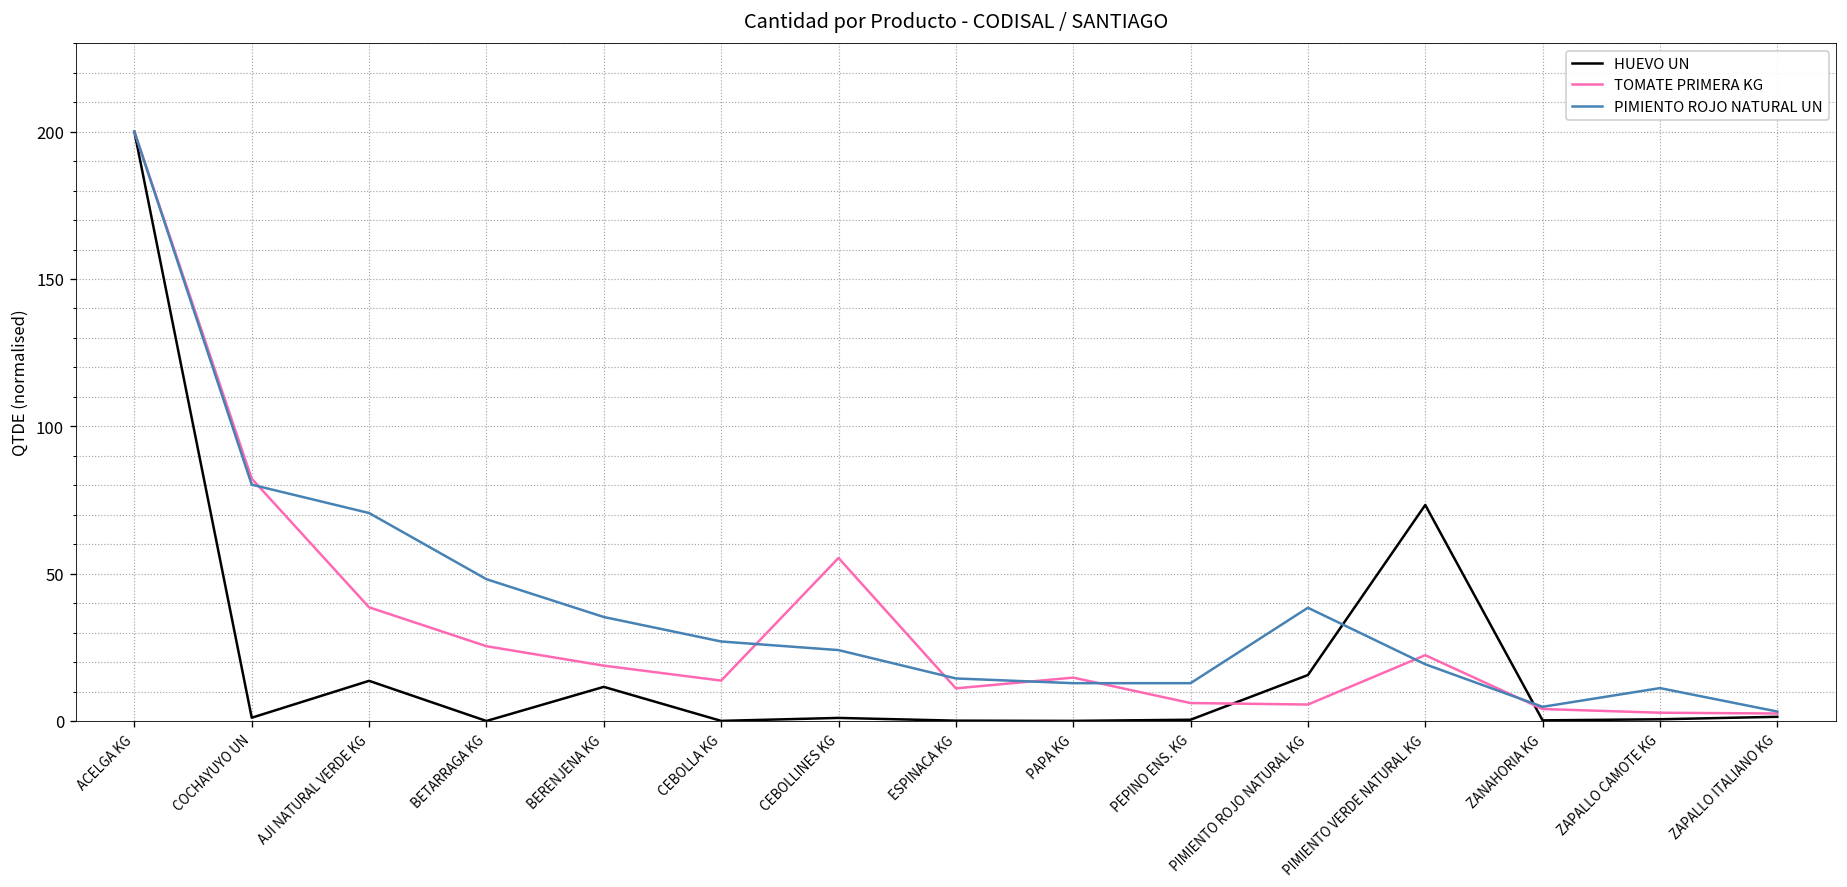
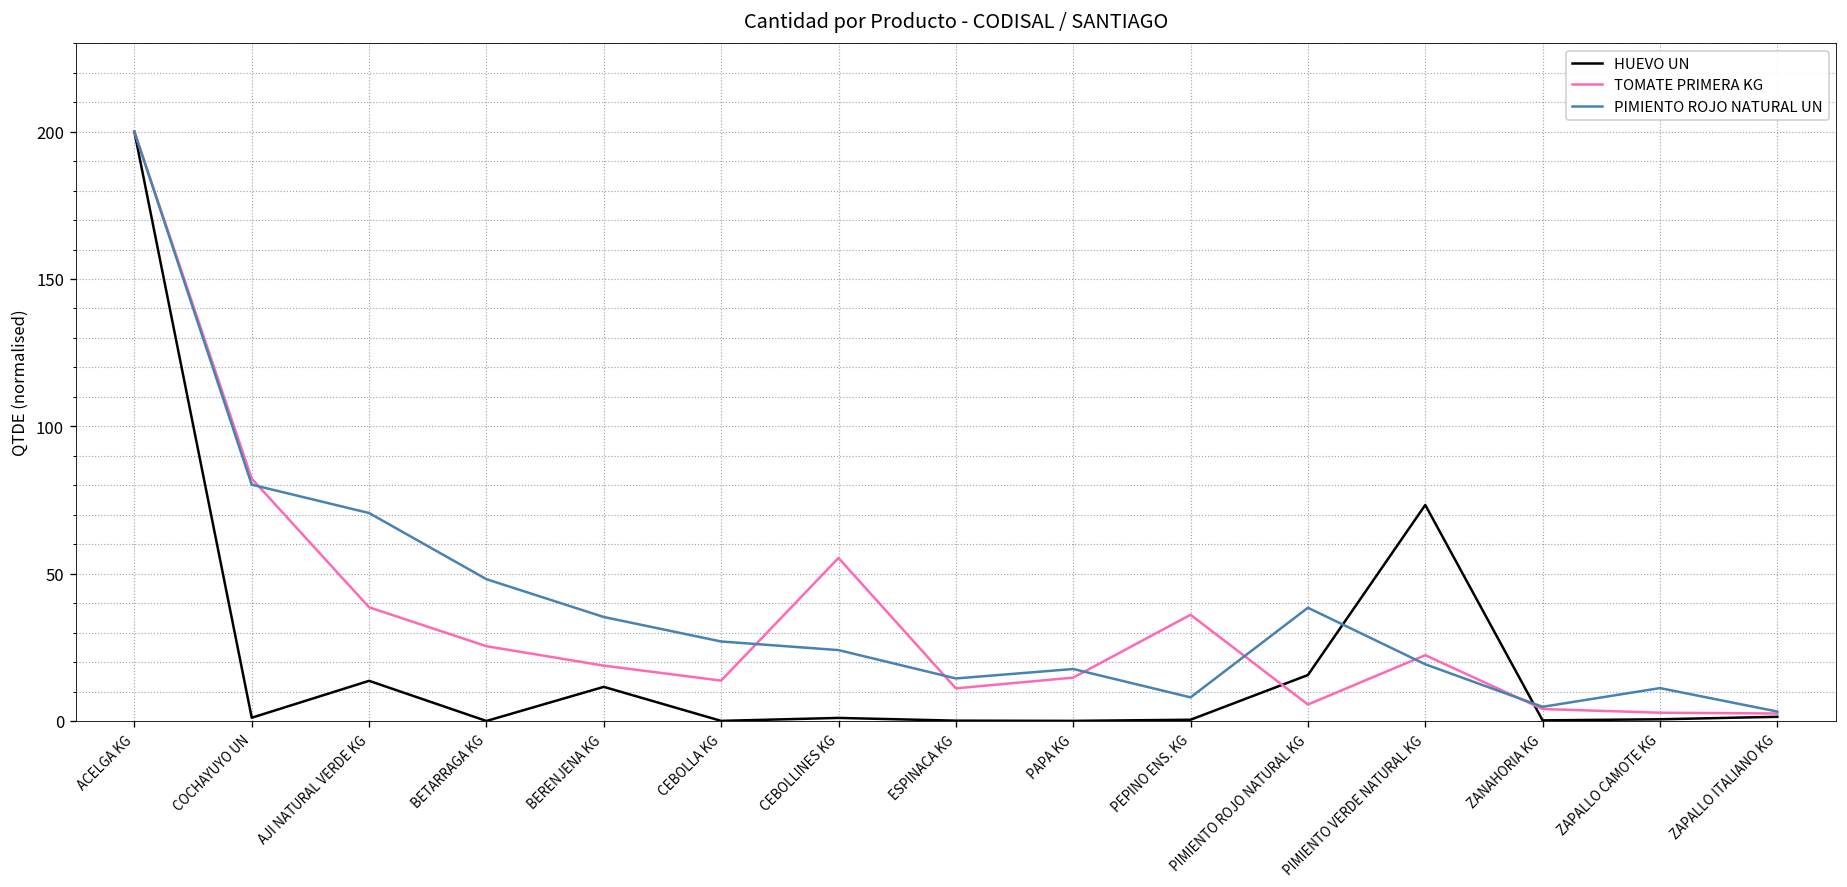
  {
    "HUEVO UN": {
      "COCHAYUYO UN": 1,
      "AJI NATURAL VERDE KG": 14,
      "BETARRAGA KG": 0,
      "BERENJENA KG": 12,
      "CEBOLLA KG": 0,
      "CEBOLLINES KG": 1,
      "ESPINACA KG": 0,
      "PAPA KG": 0,
      "PEPINO ENS. KG": 0,
      "PIMIENTO ROJO NATURAL KG": 16,
      "PIMIENTO VERDE NATURAL KG": 73,
      "ZANAHORIA KG": 0,
      "ZAPALLO CAMOTE KG": 1,
      "ZAPALLO ITALIANO KG": 1
    },
    "TOMATE PRIMERA KG": {
      "COCHAYUYO UN": 82,
      "AJI NATURAL VERDE KG": 39,
      "BETARRAGA KG": 25,
      "BERENJENA KG": 19,
      "CEBOLLA KG": 14,
      "CEBOLLINES KG": 55,
      "ESPINACA KG": 11,
      "PAPA KG": 15,
-     "PEPINO ENS. KG": 6,
+     "PEPINO ENS. KG": 36,
      "PIMIENTO ROJO NATURAL KG": 6,
      "PIMIENTO VERDE NATURAL KG": 22,
      "ZAPALLO CAMOTE KG": 3
    },
    "PIMIENTO ROJO NATURAL UN": {
      "COCHAYUYO UN": 80,
      "AJI NATURAL VERDE KG": 71,
      "BETARRAGA KG": 48,
      "BERENJENA KG": 35,
      "CEBOLLA KG": 27,
      "CEBOLLINES KG": 24,
      "ESPINACA KG": 14,
-     "PAPA KG": 13,
-     "PEPINO ENS. KG": 13,
+     "PAPA KG": 18,
+     "PEPINO ENS. KG": 8,
      "PIMIENTO ROJO NATURAL KG": 38,
      "PIMIENTO VERDE NATURAL KG": 19,
      "ZAPALLO CAMOTE KG": 11
    }
  }
